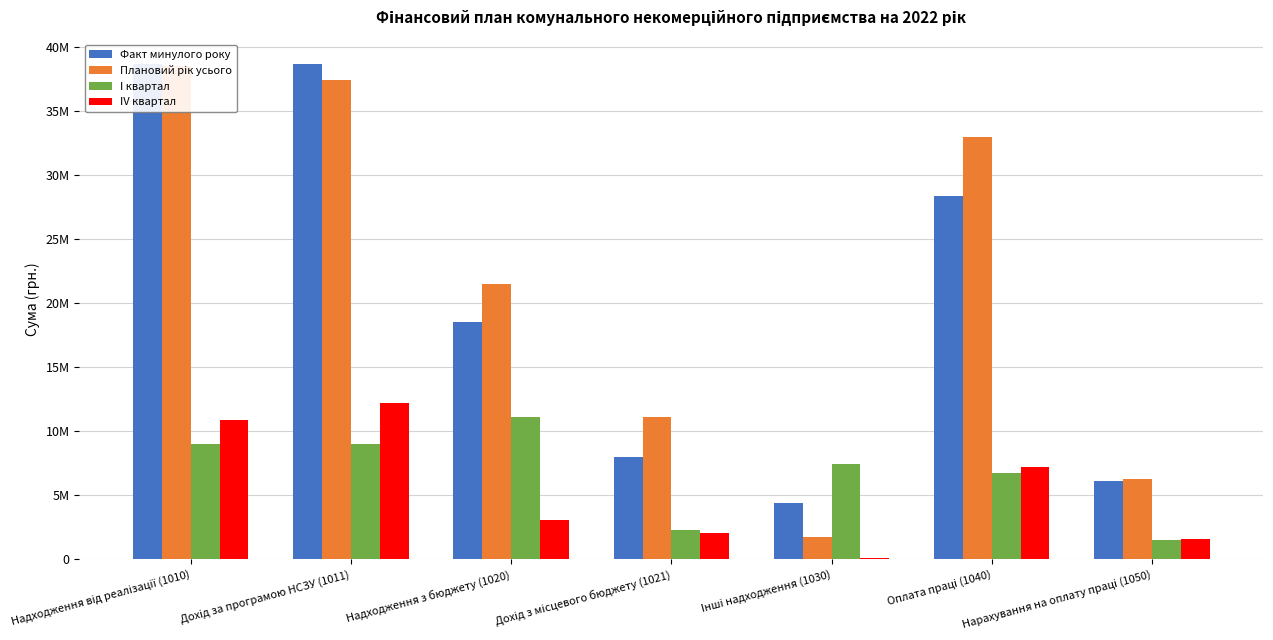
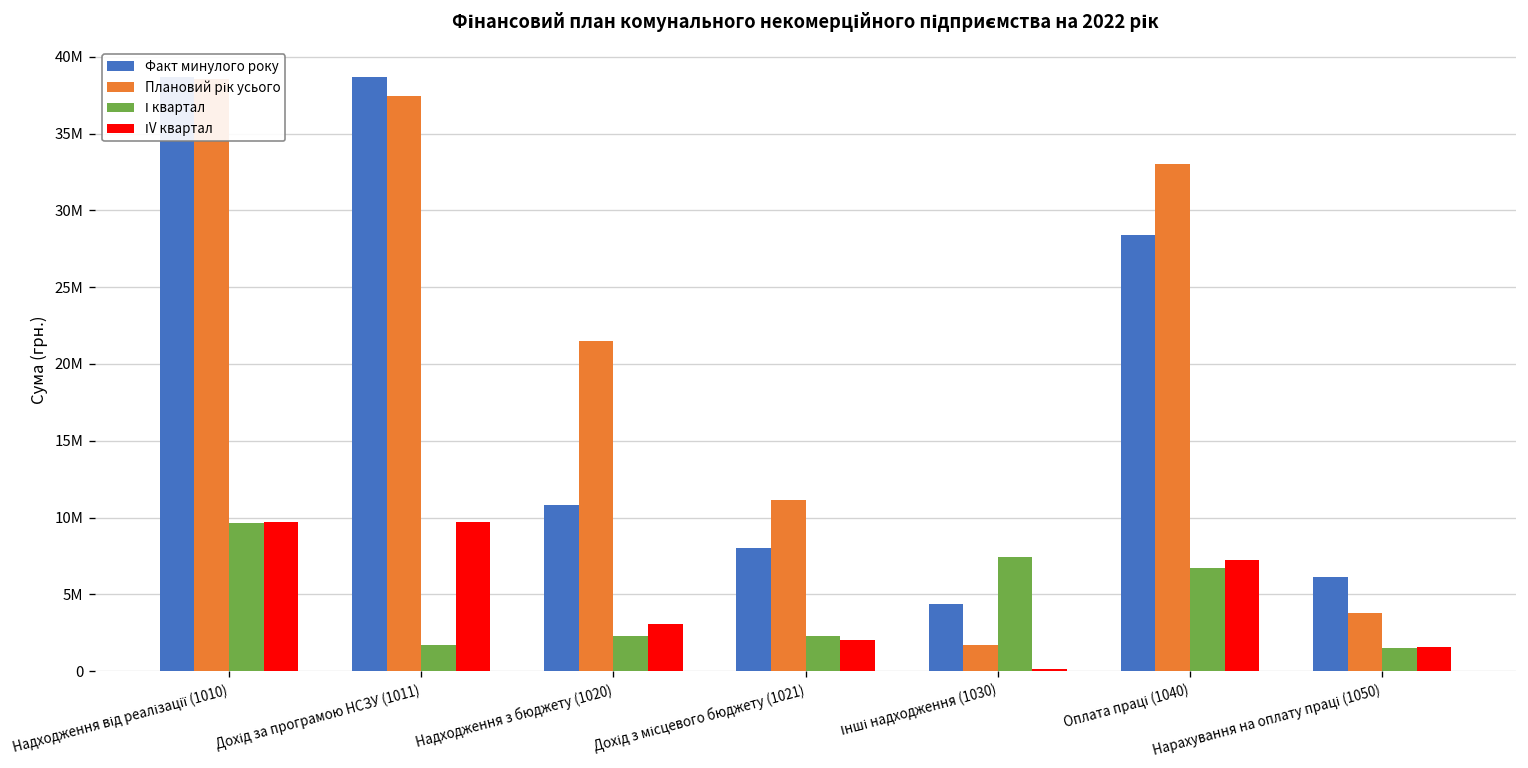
  {
    "Факт минулого року": {
      "Дохід за програмою НСЗУ (1011)": 38700000,
-     "Надходження з бюджету (1020)": 18500000,
+     "Надходження з бюджету (1020)": 10800000,
      "Дохід з місцевого бюджету (1021)": 8000000,
      "Інші надходження (1030)": 4400000,
      "Оплата праці (1040)": 28400000,
      "Нарахування на оплату праці (1050)": 6100000
    },
    "Плановий рік усього": {
      "Дохід за програмою НСЗУ (1011)": 37500000,
      "Надходження з бюджету (1020)": 21500000,
      "Дохід з місцевого бюджету (1021)": 11200000,
      "Інші надходження (1030)": 1700000,
      "Оплата праці (1040)": 33000000,
-     "Нарахування на оплату праці (1050)": 6300000
+     "Нарахування на оплату праці (1050)": 3800000
    },
    "І квартал": {
-     "Надходження від реалізації (1010)": 9000000,
-     "Дохід за програмою НСЗУ (1011)": 9000000,
-     "Надходження з бюджету (1020)": 11100000,
+     "Надходження від реалізації (1010)": 9700000,
+     "Дохід за програмою НСЗУ (1011)": 1700000,
+     "Надходження з бюджету (1020)": 2300000,
      "Дохід з місцевого бюджету (1021)": 2300000,
      "Інші надходження (1030)": 7400000,
      "Оплата праці (1040)": 6700000,
      "Нарахування на оплату праці (1050)": 1500000
    },
    "ІV квартал": {
-     "Надходження від реалізації (1010)": 10900000,
-     "Дохід за програмою НСЗУ (1011)": 12200000,
+     "Надходження від реалізації (1010)": 9700000,
+     "Дохід за програмою НСЗУ (1011)": 9700000,
      "Надходження з бюджету (1020)": 3100000,
      "Дохід з місцевого бюджету (1021)": 2000000,
      "Оплата праці (1040)": 7200000,
      "Нарахування на оплату праці (1050)": 1600000
    }
  }
